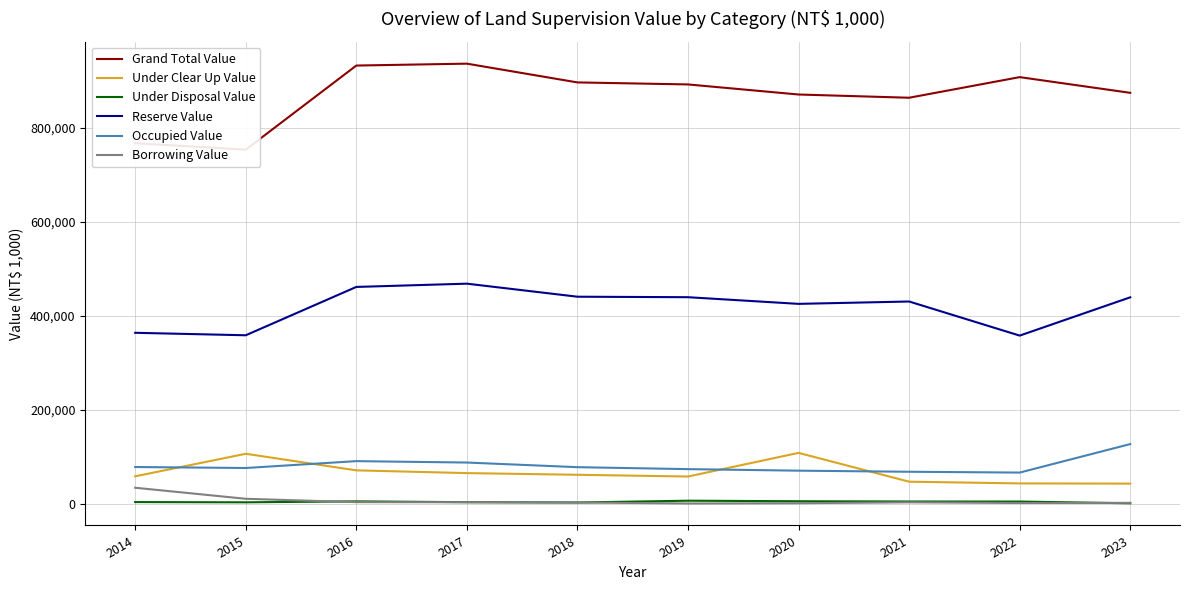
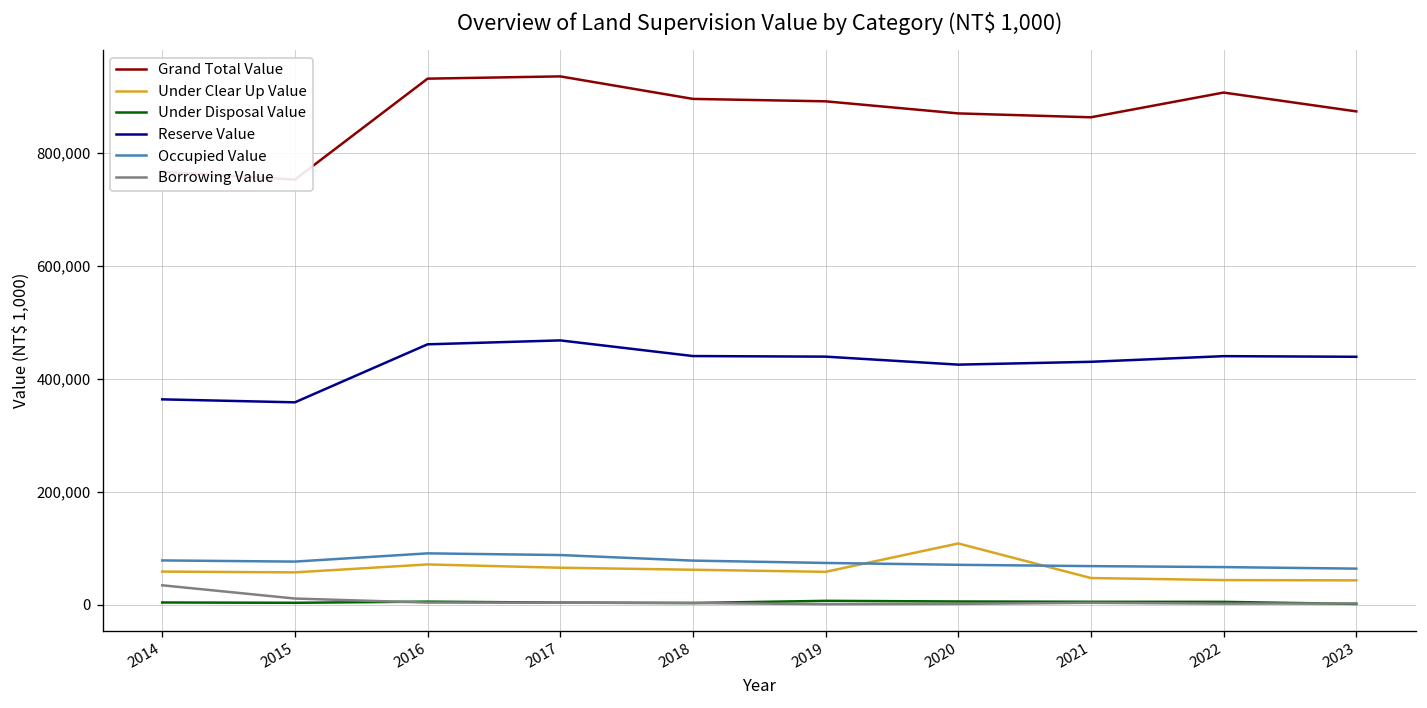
  {
    "Grand Total Value": {
      "2016": "930,000",
      "2017": "940,000",
      "2018": "900,000",
      "2019": "890,000",
      "2020": "870,000",
      "2021": "860,000",
      "2022": "910,000",
      "2023": "870,000"
    },
    "Under Clear Up Value": {
      "2014": "60,000",
-     "2015": "110,000",
+     "2015": "60,000",
      "2016": "70,000",
      "2017": "70,000",
      "2018": "60,000",
      "2019": "60,000",
      "2020": "110,000",
      "2021": "50,000",
      "2022": "40,000",
      "2023": "40,000"
    },
    "Under Disposal Value": {
      "2014": "0",
      "2015": "0",
      "2019": "10,000"
    },
    "Reserve Value": {
      "2014": "360,000",
      "2015": "360,000",
      "2016": "460,000",
      "2017": "470,000",
      "2018": "440,000",
      "2019": "440,000",
      "2020": "430,000",
      "2021": "430,000",
-     "2022": "360,000",
+     "2022": "440,000",
      "2023": "440,000"
    },
    "Occupied Value": {
      "2014": "80,000",
      "2015": "80,000",
      "2016": "90,000",
      "2017": "90,000",
      "2018": "80,000",
      "2019": "70,000",
      "2020": "70,000",
      "2021": "70,000",
      "2022": "70,000",
-     "2023": "130,000"
+     "2023": "60,000"
    },
    "Borrowing Value": {
      "2014": "30,000",
      "2015": "10,000",
      "2019": "0"
    }
  }
